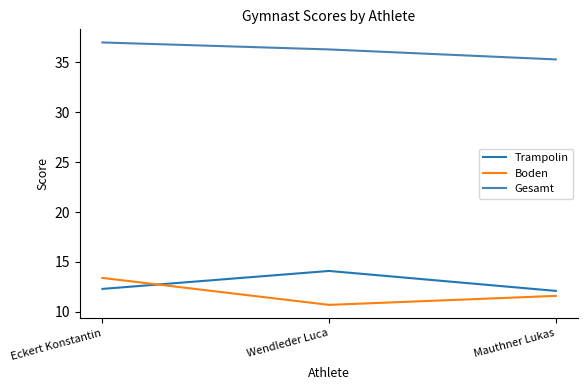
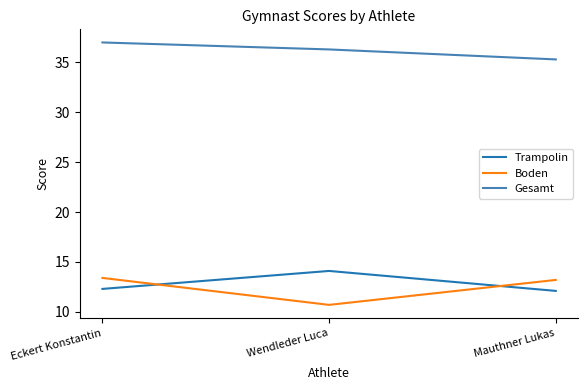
  {
    "Boden": {
      "Eckert Konstantin": 13,
      "Wendleder Luca": 11,
-     "Mauthner Lukas": 12
+     "Mauthner Lukas": 13
    }
  }
